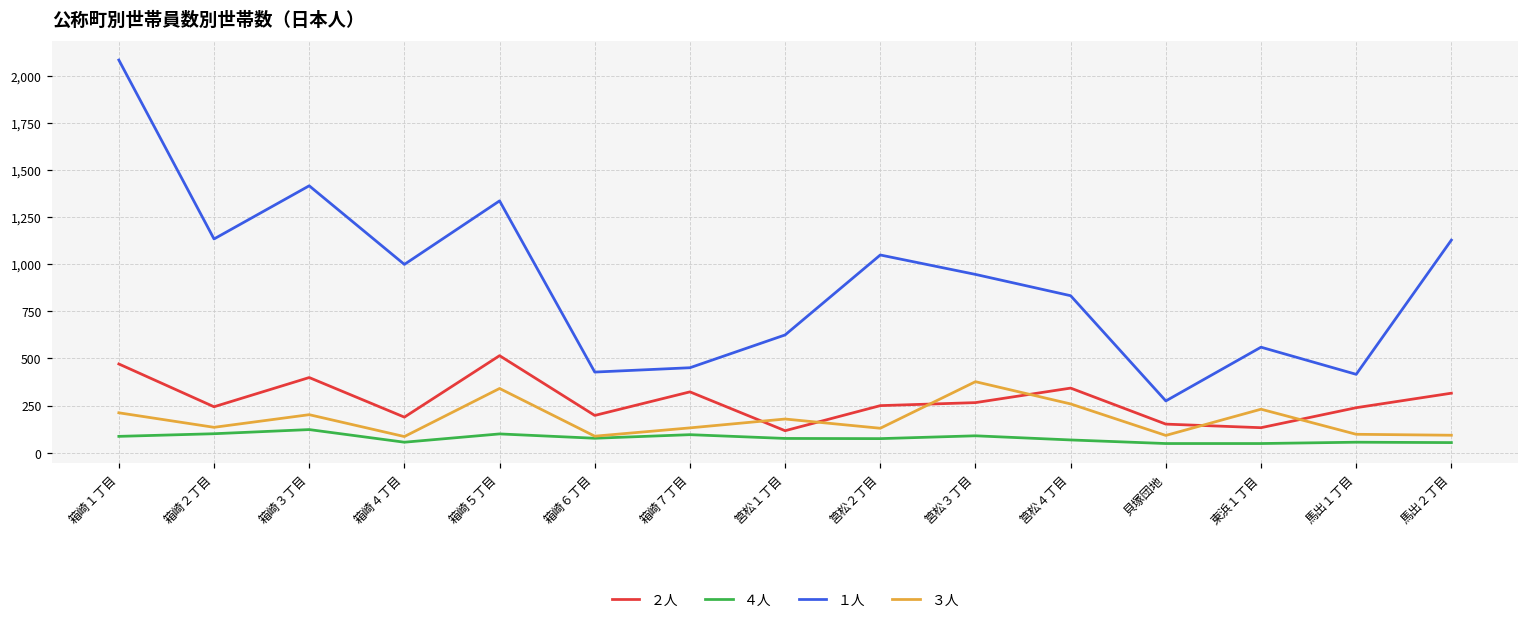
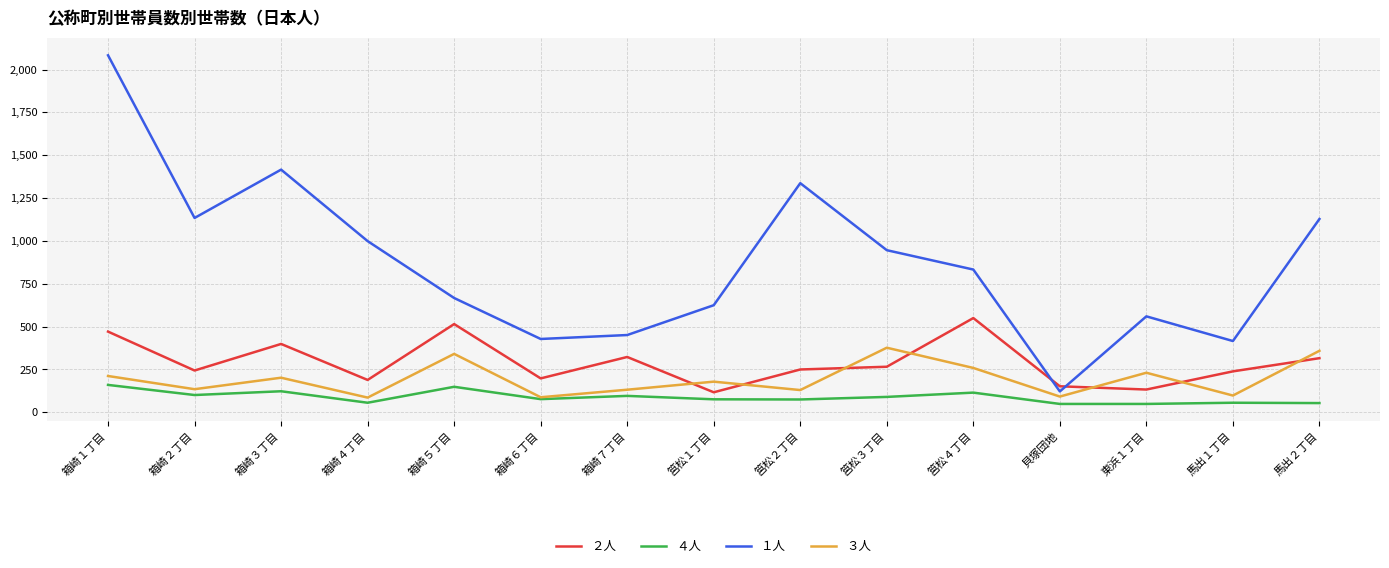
  {
    "２人": {
      "箱崎１丁目": "470",
      "箱崎２丁目": "240",
      "箱崎３丁目": "400",
      "箱崎４丁目": "190",
      "箱崎５丁目": "520",
      "箱崎６丁目": "200",
      "箱崎７丁目": "320",
      "筥松１丁目": "120",
      "筥松２丁目": "250",
      "筥松３丁目": "270",
-     "筥松４丁目": "340",
+     "筥松４丁目": "550",
      "貝塚団地": "150",
      "東浜１丁目": "130",
      "馬出１丁目": "240",
      "馬出２丁目": "320"
    },
    "４人": {
-     "箱崎１丁目": "90",
+     "箱崎１丁目": "160",
      "箱崎２丁目": "100",
      "箱崎３丁目": "120",
      "箱崎４丁目": "60",
-     "箱崎５丁目": "100",
+     "箱崎５丁目": "150",
      "箱崎７丁目": "100",
      "筥松１丁目": "80",
      "筥松２丁目": "80",
      "筥松３丁目": "90",
-     "筥松４丁目": "70",
+     "筥松４丁目": "120",
      "貝塚団地": "50",
      "東浜１丁目": "50",
      "馬出１丁目": "60",
      "馬出２丁目": "50"
    },
    "１人": {
      "箱崎１丁目": "2,080",
      "箱崎２丁目": "1,130",
      "箱崎３丁目": "1,420",
      "箱崎４丁目": "1,000",
-     "箱崎５丁目": "1,340",
+     "箱崎５丁目": "670",
      "箱崎６丁目": "430",
      "箱崎７丁目": "450",
      "筥松１丁目": "630",
-     "筥松２丁目": "1,050",
+     "筥松２丁目": "1,340",
      "筥松３丁目": "950",
      "筥松４丁目": "830",
-     "貝塚団地": "280",
+     "貝塚団地": "120",
      "東浜１丁目": "560",
      "馬出１丁目": "420",
      "馬出２丁目": "1,130"
    },
    "３人": {
      "箱崎１丁目": "210",
      "箱崎２丁目": "140",
      "箱崎３丁目": "200",
      "箱崎４丁目": "90",
      "箱崎５丁目": "340",
      "箱崎７丁目": "130",
      "筥松１丁目": "180",
      "筥松２丁目": "130",
      "筥松３丁目": "380",
      "筥松４丁目": "260",
      "貝塚団地": "90",
      "東浜１丁目": "230",
      "馬出１丁目": "100",
-     "馬出２丁目": "90"
+     "馬出２丁目": "360"
    }
  }
